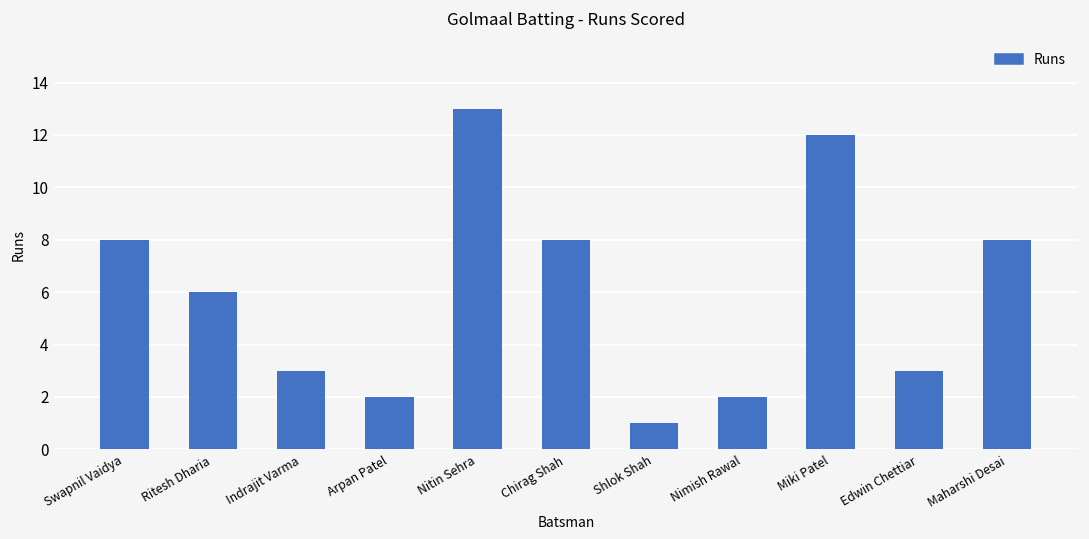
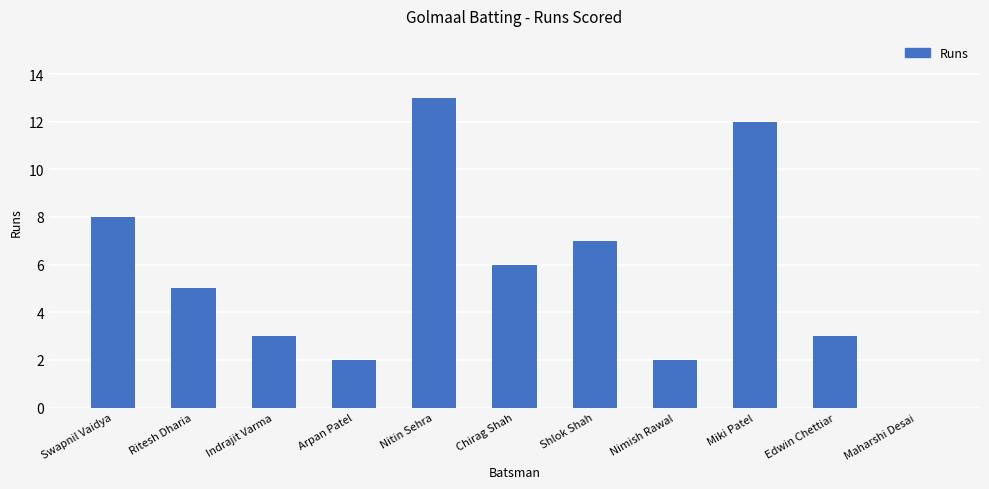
  {
    "Swapnil Vaidya": 8,
-   "Ritesh Dharia": 6,
+   "Ritesh Dharia": 5,
    "Indrajit Varma": 3,
    "Arpan Patel": 2,
    "Nitin Sehra": 13,
-   "Chirag Shah": 8,
-   "Shlok Shah": 1,
+   "Chirag Shah": 6,
+   "Shlok Shah": 7,
    "Nimish Rawal": 2,
    "Miki Patel": 12,
    "Edwin Chettiar": 3,
-   "Maharshi Desai": 8
+   "Maharshi Desai": 0
  }
